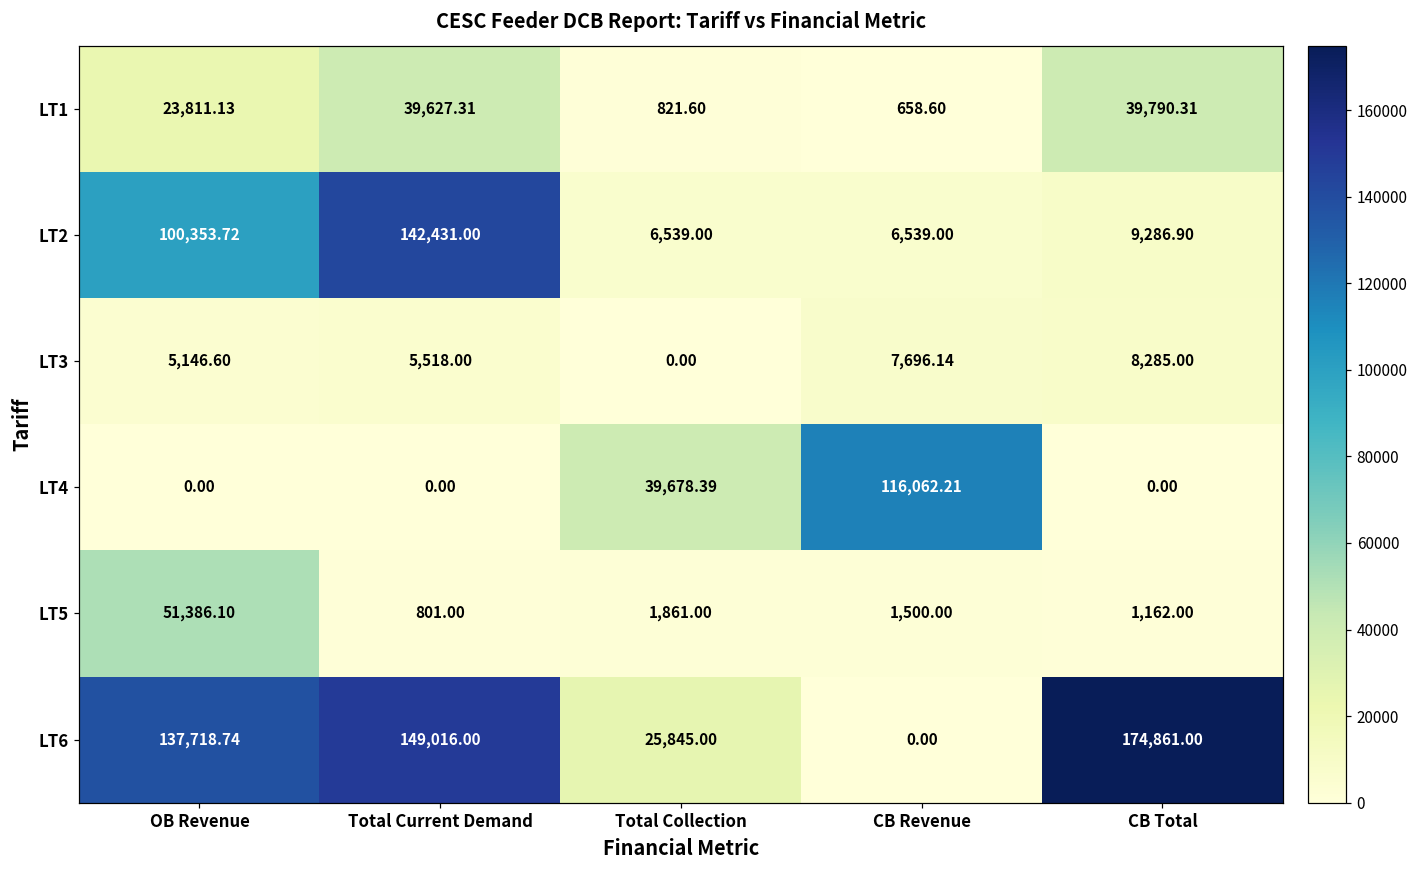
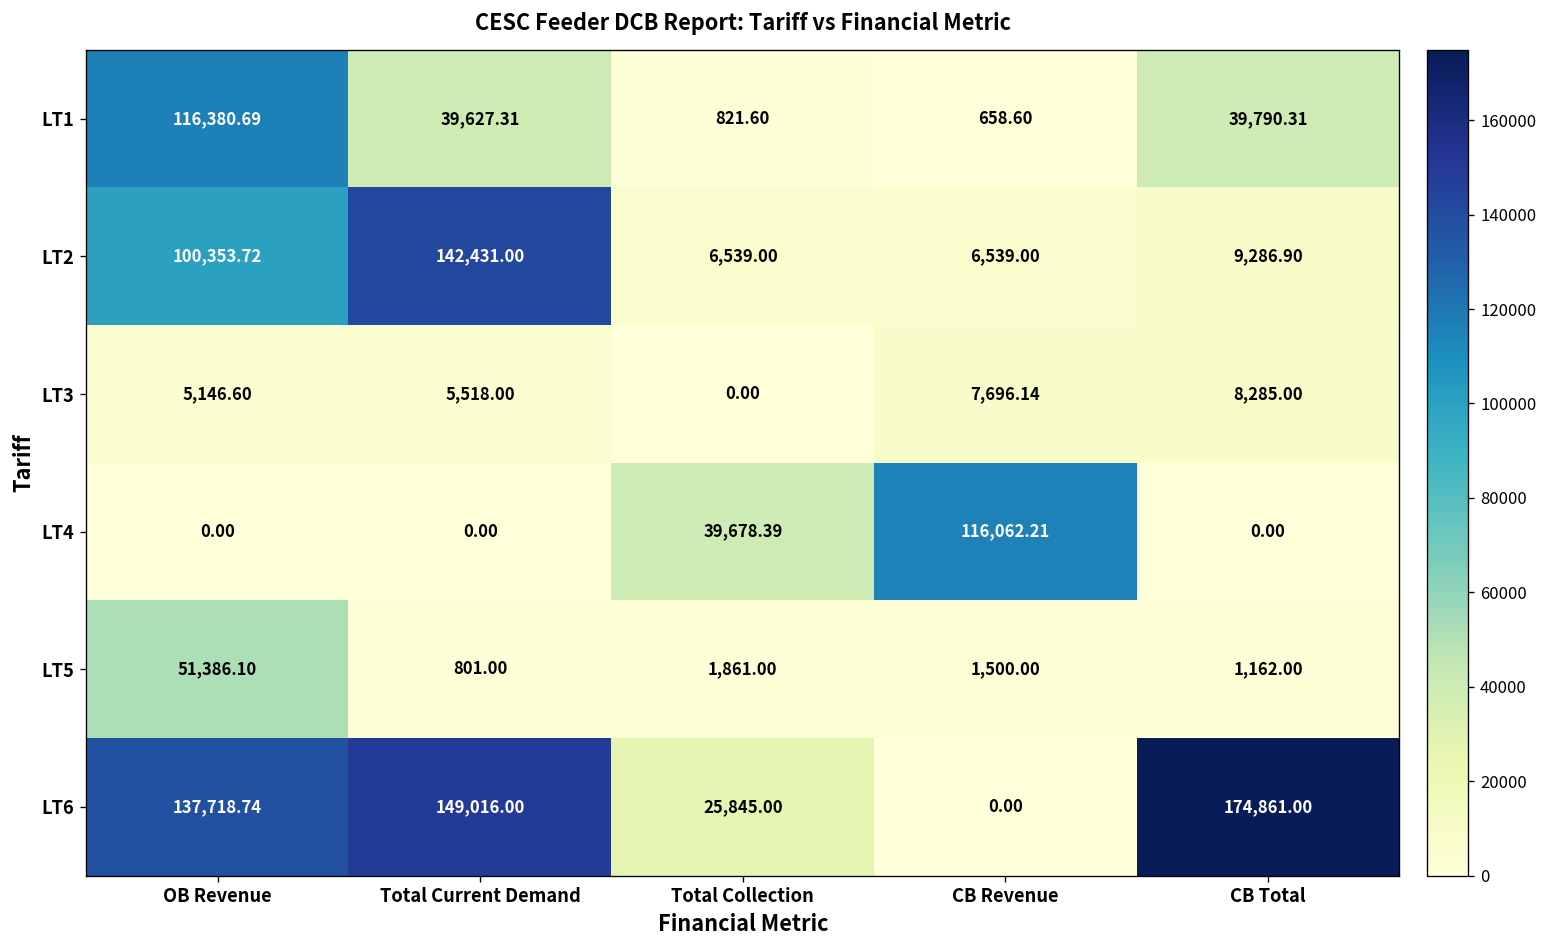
  {
    "LT1": {
-     "OB Revenue": "23,811.13",
+     "OB Revenue": "116,380.69",
      "Total Current Demand": "39,627.31",
      "Total Collection": "821.60",
      "CB Revenue": "658.60",
      "CB Total": "39,790.31"
    },
    "LT2": {
      "OB Revenue": "100,353.72",
      "Total Current Demand": "142,431.00",
      "Total Collection": "6,539.00",
      "CB Revenue": "6,539.00",
      "CB Total": "9,286.90"
    },
    "LT3": {
      "OB Revenue": "5,146.60",
      "Total Current Demand": "5,518.00",
      "Total Collection": "0.00",
      "CB Revenue": "7,696.14",
      "CB Total": "8,285.00"
    },
    "LT4": {
      "OB Revenue": "0.00",
      "Total Current Demand": "0.00",
      "Total Collection": "39,678.39",
      "CB Revenue": "116,062.21",
      "CB Total": "0.00"
    },
    "LT5": {
      "OB Revenue": "51,386.10",
      "Total Current Demand": "801.00",
      "Total Collection": "1,861.00",
      "CB Revenue": "1,500.00",
      "CB Total": "1,162.00"
    },
    "LT6": {
      "OB Revenue": "137,718.74",
      "Total Current Demand": "149,016.00",
      "Total Collection": "25,845.00",
      "CB Revenue": "0.00",
      "CB Total": "174,861.00"
    }
  }
